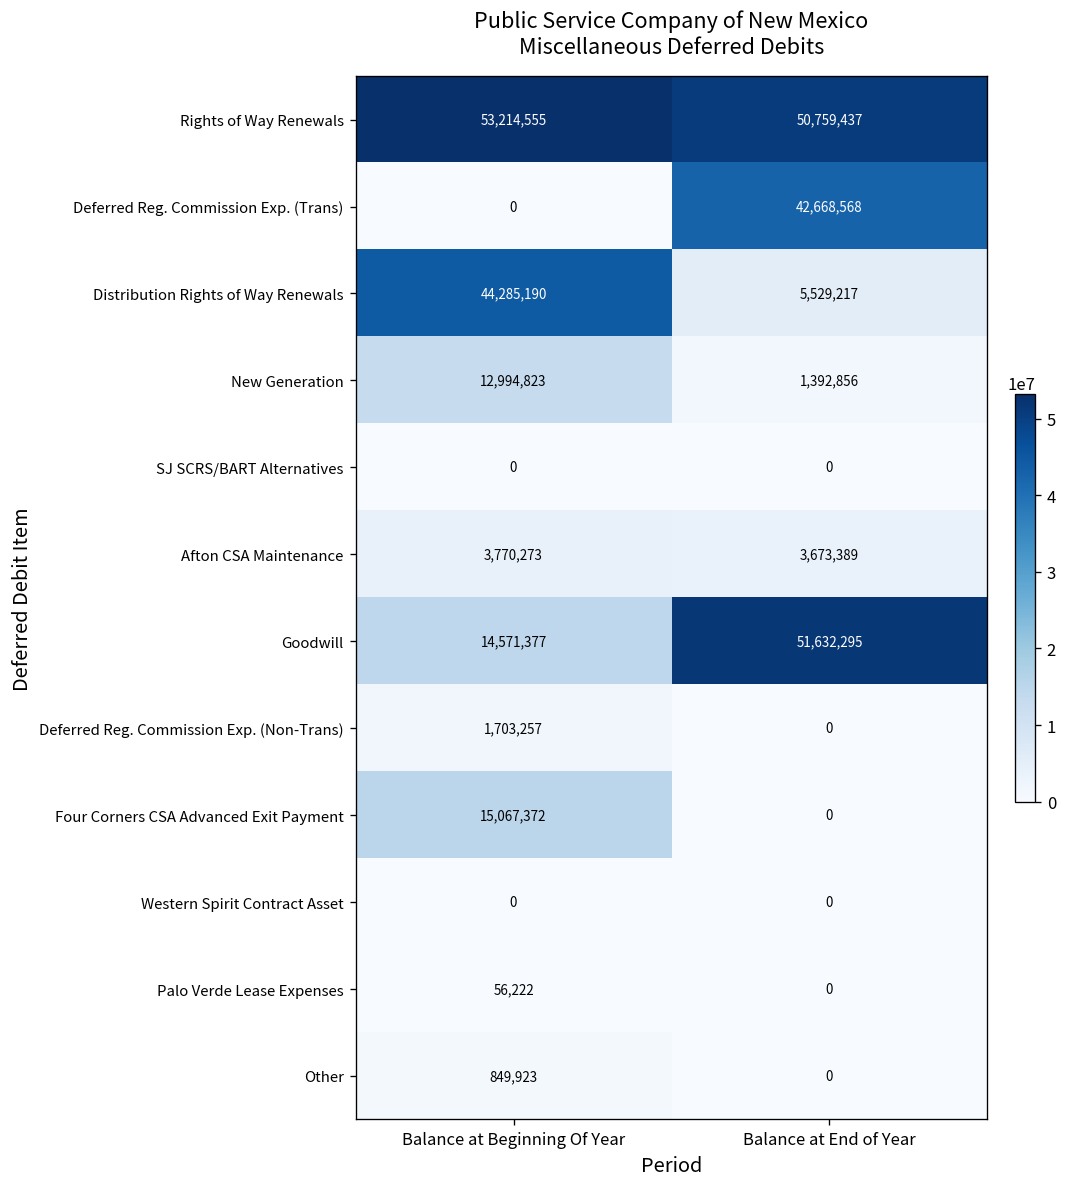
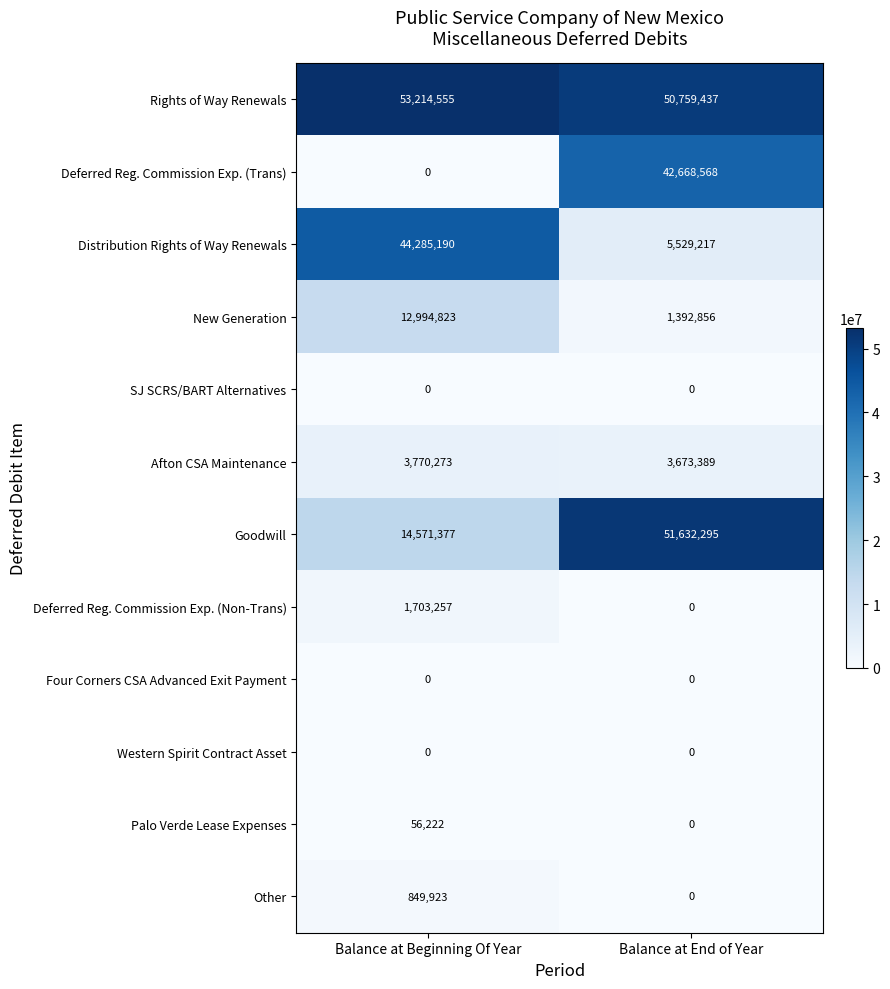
  {
    "Rights of Way Renewals": {
      "Balance at Beginning Of Year": "53,214,555",
      "Balance at End of Year": "50,759,437"
    },
    "Deferred Reg. Commission Exp. (Trans)": {
      "Balance at Beginning Of Year": "0",
      "Balance at End of Year": "42,668,568"
    },
    "Distribution Rights of Way Renewals": {
      "Balance at Beginning Of Year": "44,285,190",
      "Balance at End of Year": "5,529,217"
    },
    "New Generation": {
      "Balance at Beginning Of Year": "12,994,823",
      "Balance at End of Year": "1,392,856"
    },
    "SJ SCRS/BART Alternatives": {
      "Balance at Beginning Of Year": "0",
      "Balance at End of Year": "0"
    },
    "Afton CSA Maintenance": {
      "Balance at Beginning Of Year": "3,770,273",
      "Balance at End of Year": "3,673,389"
    },
    "Goodwill": {
      "Balance at Beginning Of Year": "14,571,377",
      "Balance at End of Year": "51,632,295"
    },
    "Deferred Reg. Commission Exp. (Non-Trans)": {
      "Balance at Beginning Of Year": "1,703,257",
      "Balance at End of Year": "0"
    },
    "Four Corners CSA Advanced Exit Payment": {
-     "Balance at Beginning Of Year": "15,067,372",
+     "Balance at Beginning Of Year": "0",
      "Balance at End of Year": "0"
    },
    "Western Spirit Contract Asset": {
      "Balance at Beginning Of Year": "0",
      "Balance at End of Year": "0"
    },
    "Palo Verde Lease Expenses": {
      "Balance at Beginning Of Year": "56,222",
      "Balance at End of Year": "0"
    },
    "Other": {
      "Balance at Beginning Of Year": "849,923",
      "Balance at End of Year": "0"
    }
  }
